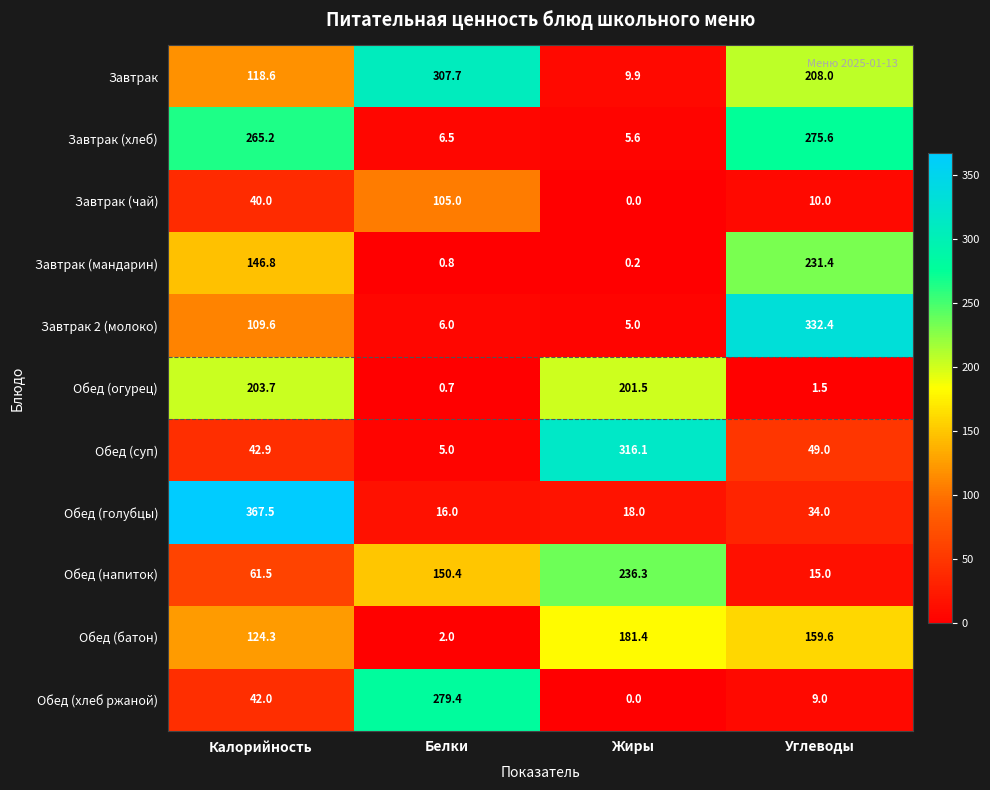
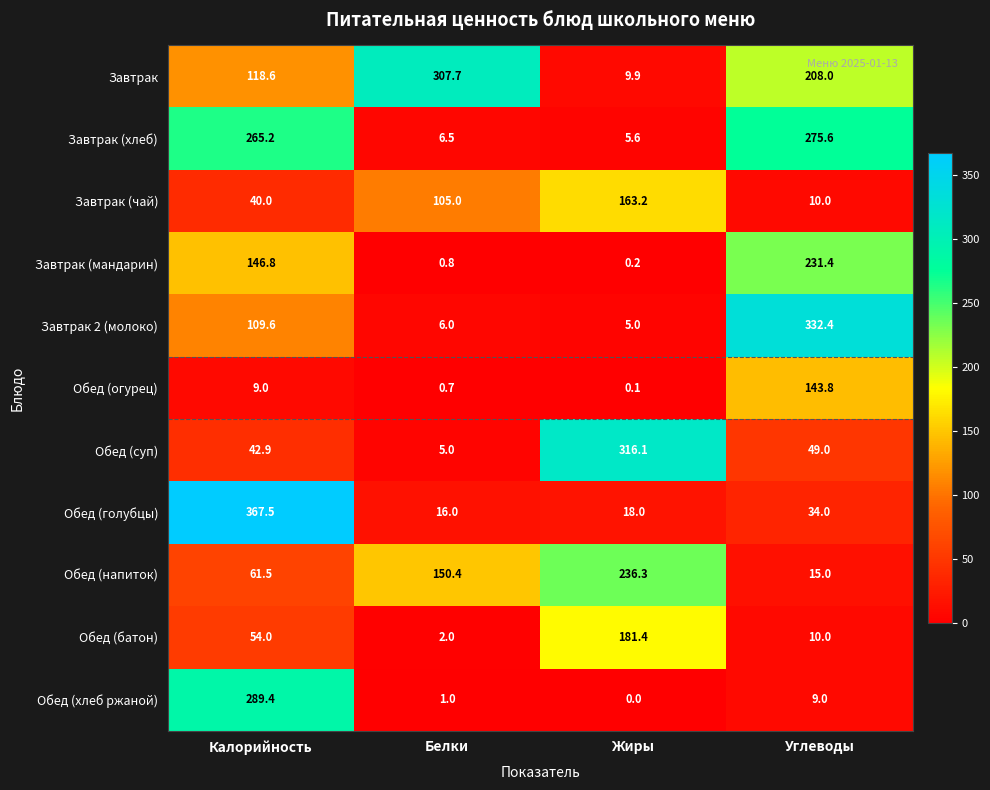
  {
    "Завтрак": {
      "Калорийность": 118.6,
      "Белки": 307.7,
      "Жиры": 9.9
    },
    "Завтрак (хлеб)": {
      "Калорийность": 265.2,
      "Белки": 6.5,
      "Жиры": 5.6,
      "Углеводы": 275.6
    },
    "Завтрак (чай)": {
      "Калорийность": 40.0,
      "Белки": 105.0,
-     "Жиры": 0.0,
+     "Жиры": 163.2,
      "Углеводы": 10.0
    },
    "Завтрак (мандарин)": {
      "Калорийность": 146.8,
      "Белки": 0.8,
      "Жиры": 0.2,
      "Углеводы": 231.4
    },
    "Завтрак 2 (молоко)": {
      "Калорийность": 109.6,
      "Белки": 6.0,
      "Жиры": 5.0,
      "Углеводы": 332.4
    },
    "Обед (огурец)": {
-     "Калорийность": 203.7,
+     "Калорийность": 9.0,
      "Белки": 0.7,
-     "Жиры": 201.5,
-     "Углеводы": 1.5
+     "Жиры": 0.1,
+     "Углеводы": 143.8
    },
    "Обед (суп)": {
      "Калорийность": 42.9,
      "Белки": 5.0,
      "Жиры": 316.1,
      "Углеводы": 49.0
    },
    "Обед (голубцы)": {
      "Калорийность": 367.5,
      "Белки": 16.0,
      "Жиры": 18.0,
      "Углеводы": 34.0
    },
    "Обед (напиток)": {
      "Калорийность": 61.5,
      "Белки": 150.4,
      "Жиры": 236.3,
      "Углеводы": 15.0
    },
    "Обед (батон)": {
-     "Калорийность": 124.3,
+     "Калорийность": 54.0,
      "Белки": 2.0,
      "Жиры": 181.4,
-     "Углеводы": 159.6
+     "Углеводы": 10.0
    },
    "Обед (хлеб ржаной)": {
-     "Калорийность": 42.0,
-     "Белки": 279.4,
+     "Калорийность": 289.4,
+     "Белки": 1.0,
      "Жиры": 0.0,
      "Углеводы": 9.0
    }
  }
